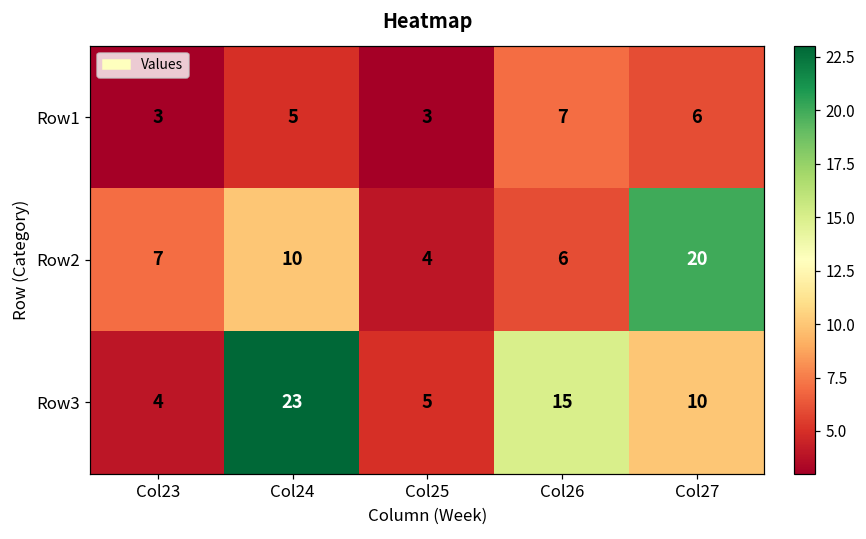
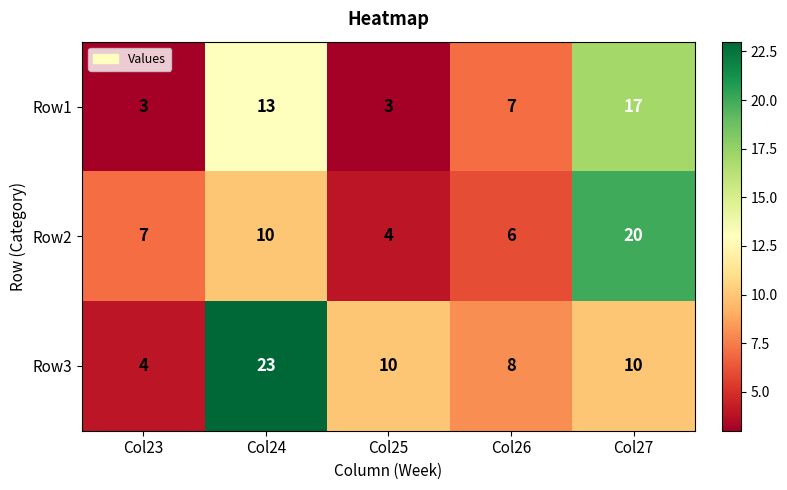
  {
    "Row1": {
      "Col23": 3,
-     "Col24": 5,
+     "Col24": 13,
      "Col25": 3,
      "Col26": 7,
-     "Col27": 6
+     "Col27": 17
    },
    "Row2": {
      "Col23": 7,
      "Col24": 10,
      "Col25": 4,
      "Col26": 6,
      "Col27": 20
    },
    "Row3": {
      "Col23": 4,
      "Col24": 23,
-     "Col25": 5,
-     "Col26": 15,
+     "Col25": 10,
+     "Col26": 8,
      "Col27": 10
    }
  }
